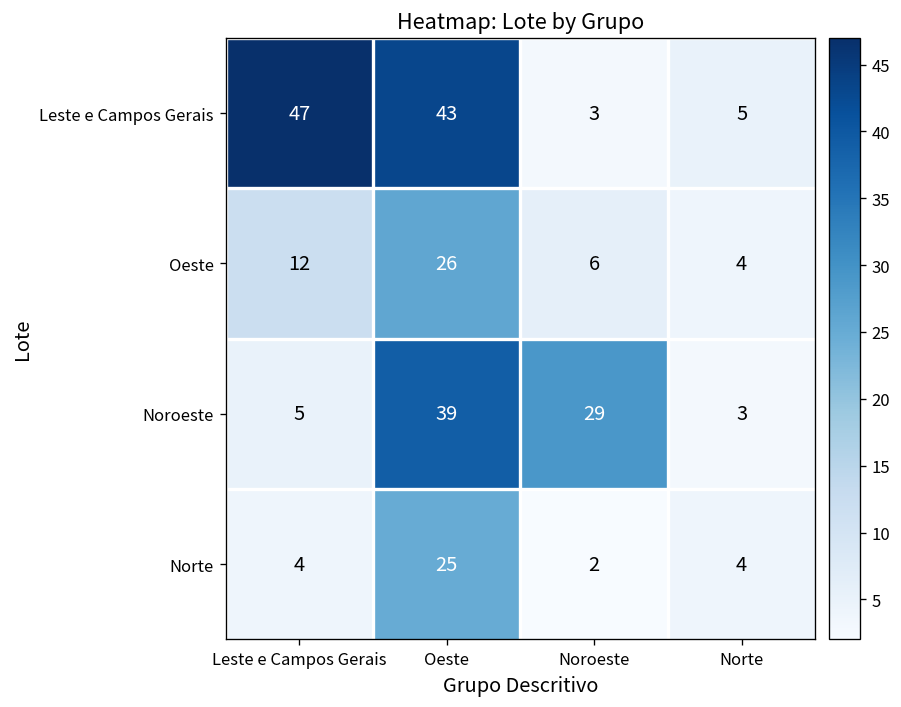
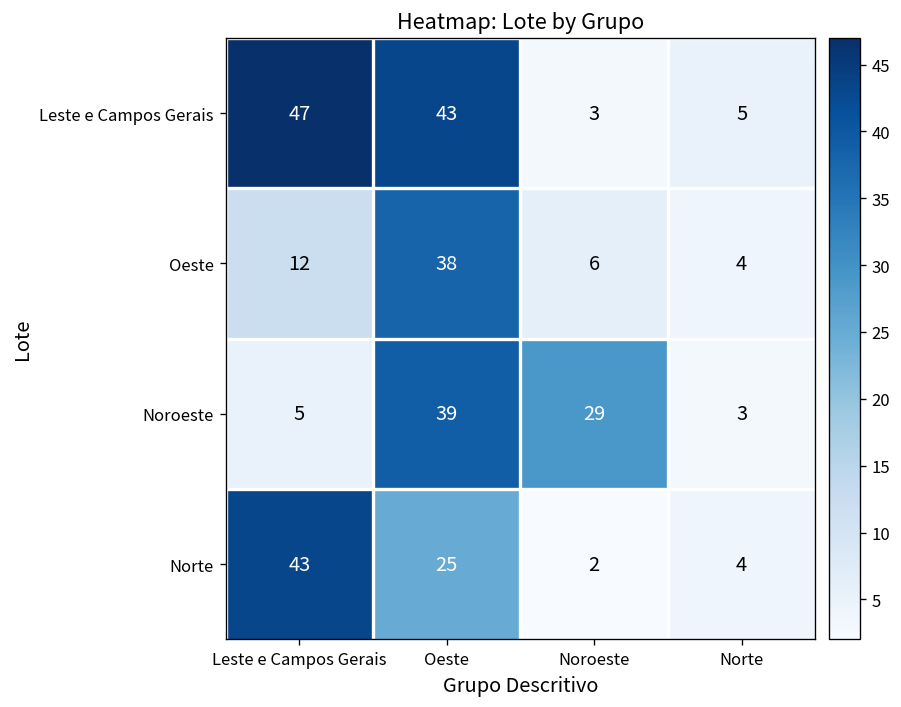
  {
    "Leste e Campos Gerais": {
      "Leste e Campos Gerais": 47,
      "Oeste": 43,
      "Noroeste": 3,
      "Norte": 5
    },
    "Oeste": {
      "Leste e Campos Gerais": 12,
-     "Oeste": 26,
+     "Oeste": 38,
      "Noroeste": 6,
      "Norte": 4
    },
    "Noroeste": {
      "Leste e Campos Gerais": 5,
      "Oeste": 39,
      "Noroeste": 29,
      "Norte": 3
    },
    "Norte": {
-     "Leste e Campos Gerais": 4,
+     "Leste e Campos Gerais": 43,
      "Oeste": 25,
      "Noroeste": 2,
      "Norte": 4
    }
  }
